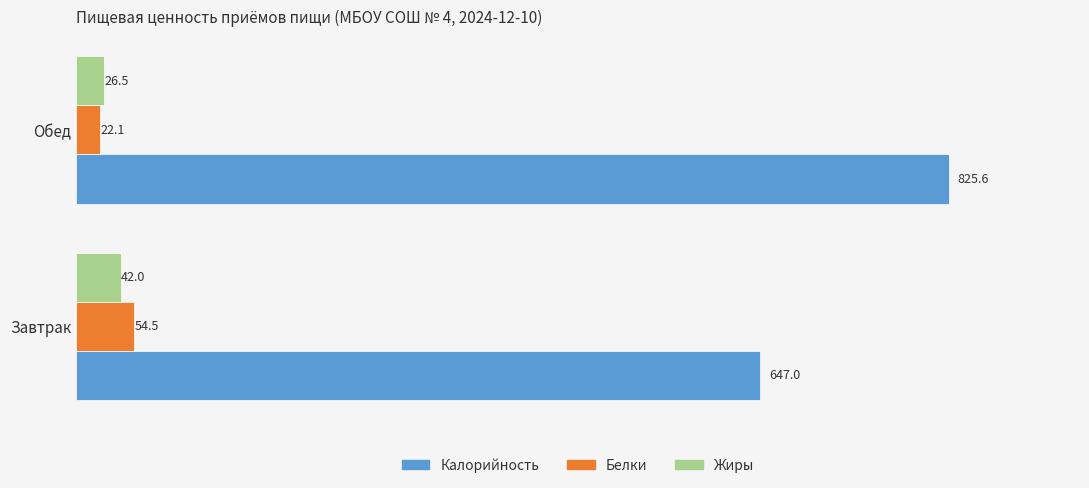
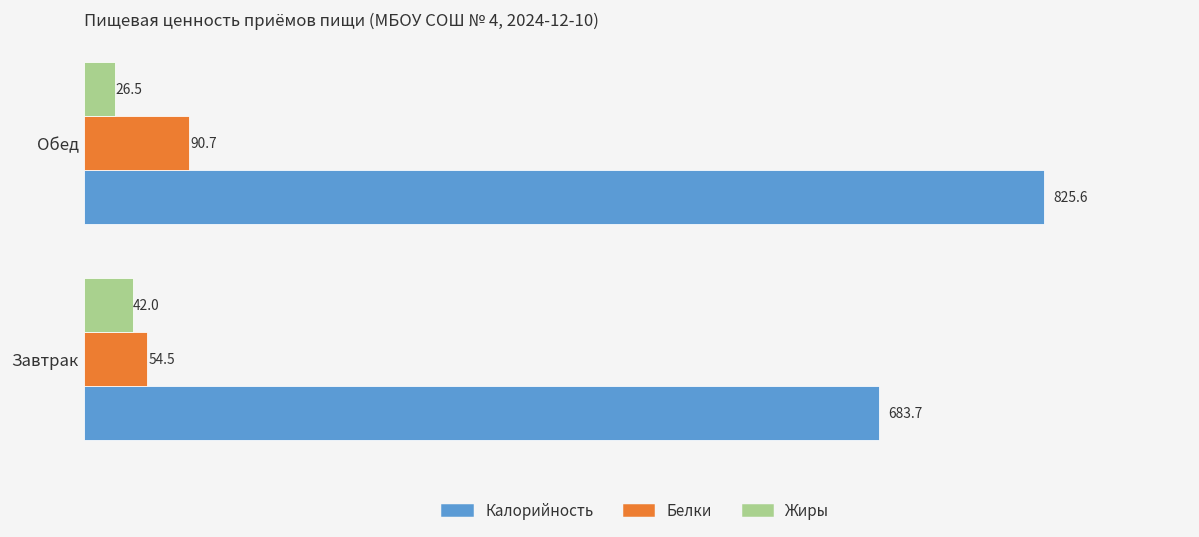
  {
    "Калорийность": {
      "Обед": 825.6,
-     "Завтрак": 647.0
+     "Завтрак": 683.7
    },
    "Белки": {
-     "Обед": 22.1,
+     "Обед": 90.7,
      "Завтрак": 54.5
    },
    "Жиры": {
      "Обед": 26.5,
      "Завтрак": 42.0
    }
  }
